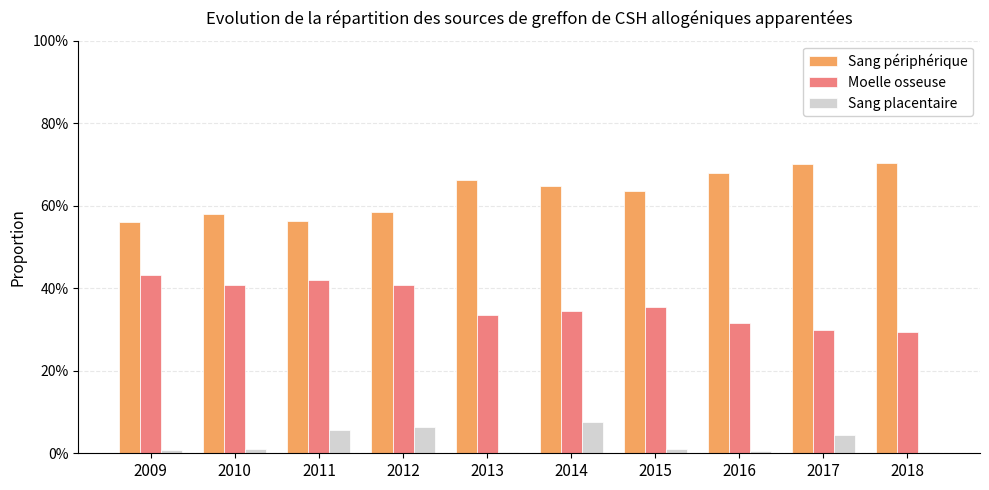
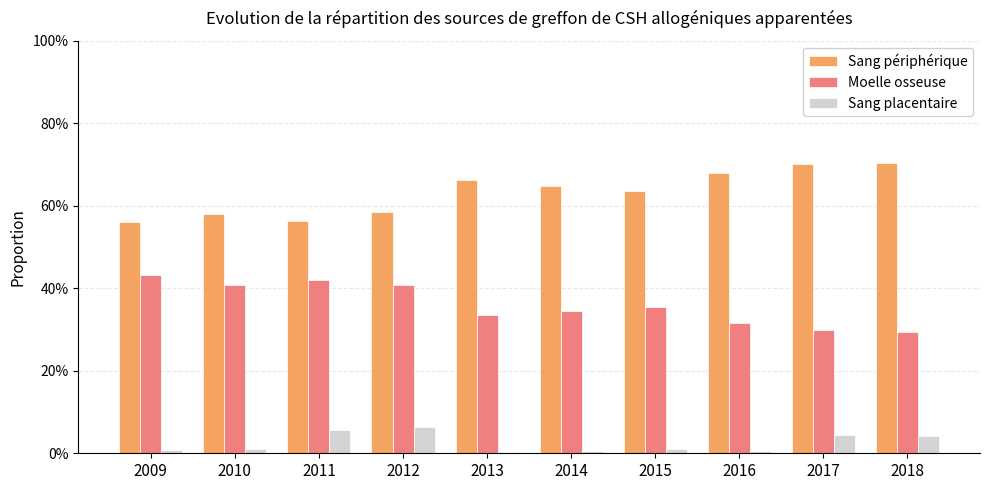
  {
    "Sang placentaire": {
      "2009": "1%",
      "2010": "1%",
      "2011": "6%",
      "2012": "6%",
-     "2014": "8%",
+     "2014": "1%",
      "2015": "1%",
      "2017": "5%",
-     "2018": "0%"
+     "2018": "4%"
    }
  }
